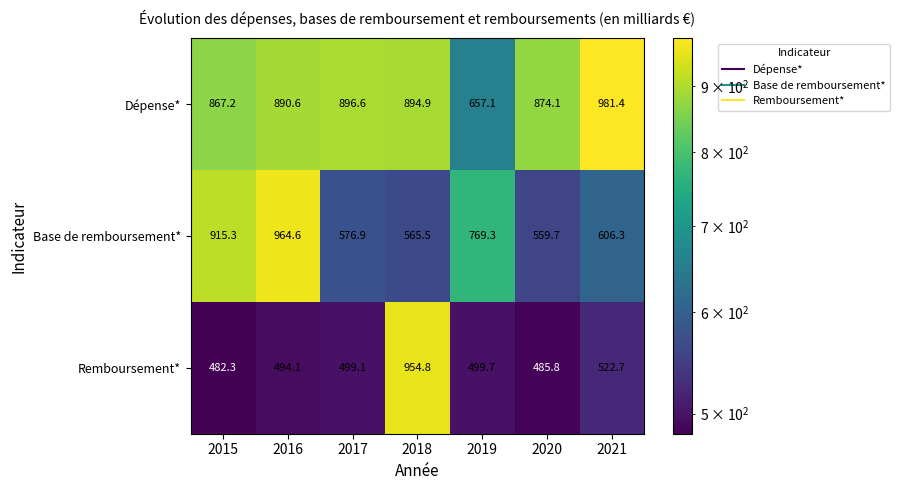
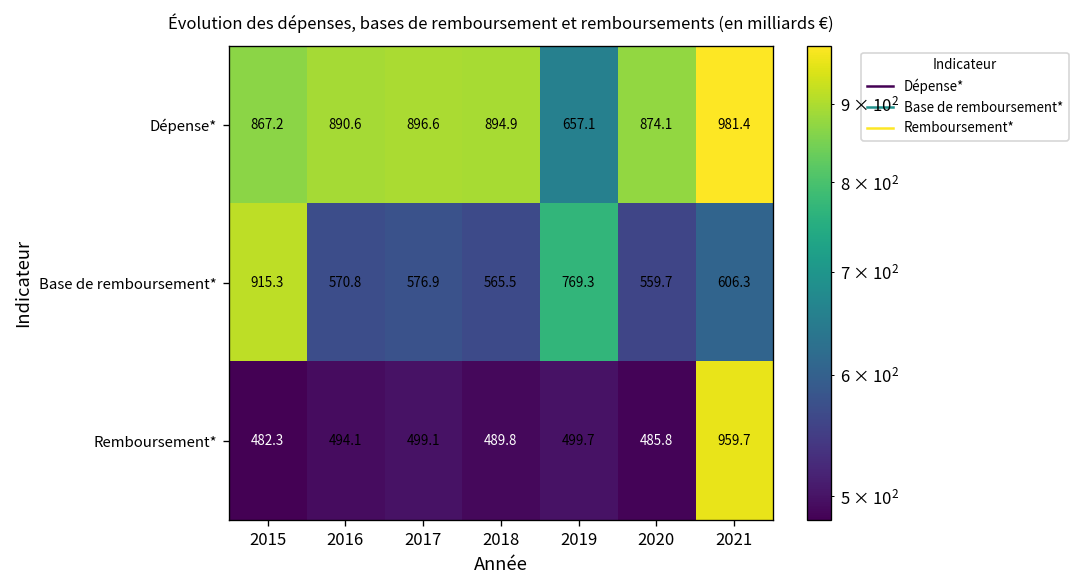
  {
    "Dépense*": {
      "2015": 867.2,
      "2016": 890.6,
      "2017": 896.6,
      "2018": 894.9,
      "2019": 657.1,
      "2020": 874.1,
      "2021": 981.4
    },
    "Base de remboursement*": {
      "2015": 915.3,
-     "2016": 964.6,
+     "2016": 570.8,
      "2017": 576.9,
      "2018": 565.5,
      "2019": 769.3,
      "2020": 559.7,
      "2021": 606.3
    },
    "Remboursement*": {
      "2015": 482.3,
      "2016": 494.1,
      "2017": 499.1,
-     "2018": 954.8,
+     "2018": 489.8,
      "2019": 499.7,
      "2020": 485.8,
-     "2021": 522.7
+     "2021": 959.7
    }
  }
